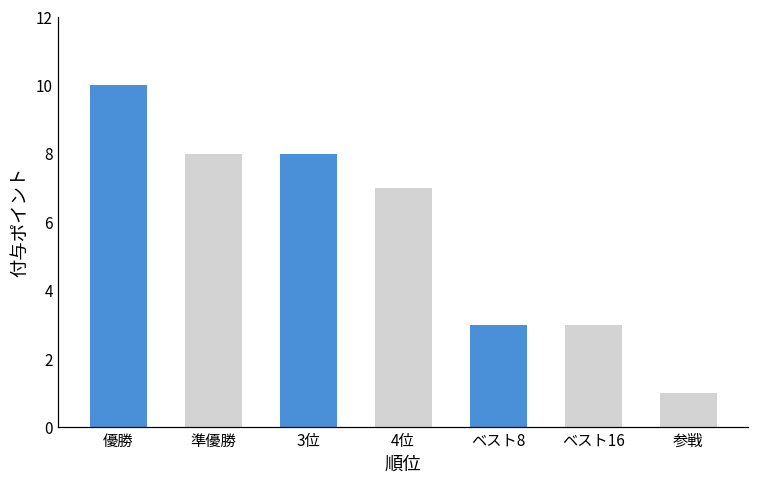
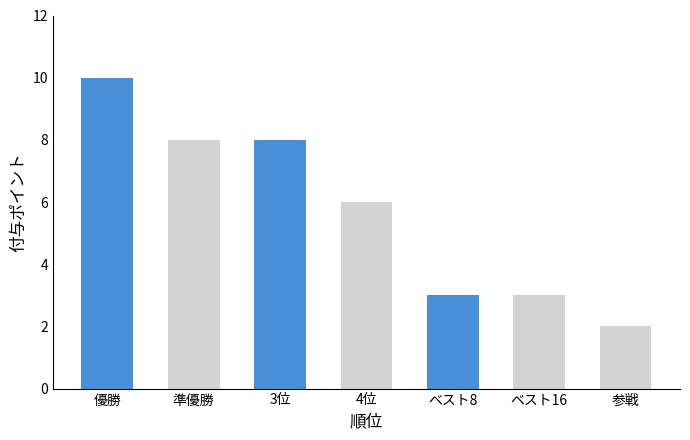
  {
    "優勝": 10,
    "準優勝": 8,
    "3位": 8,
-   "4位": 7,
+   "4位": 6,
    "ベスト8": 3,
    "ベスト16": 3,
-   "参戦": 1
+   "参戦": 2
  }
